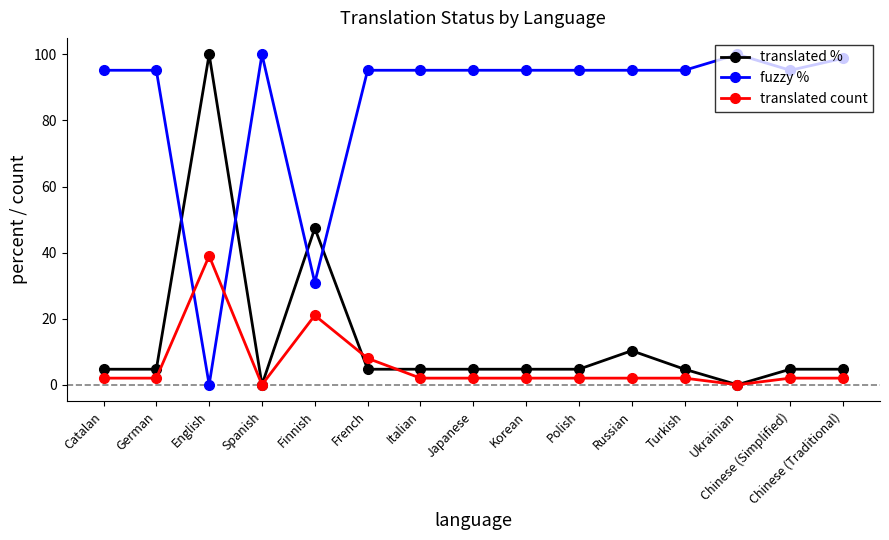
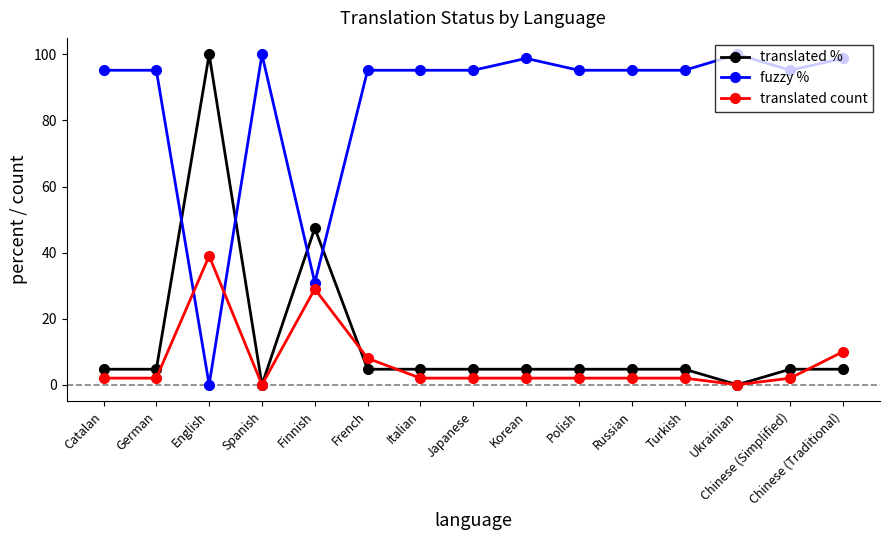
  {
    "translated %": {
      "Catalan": 5,
      "German": 5,
      "English": 100,
      "Finnish": 47,
      "French": 5,
      "Italian": 5,
      "Japanese": 5,
      "Korean": 5,
      "Polish": 5,
-     "Russian": 10,
+     "Russian": 5,
      "Turkish": 5,
      "Chinese (Simplified)": 5,
      "Chinese (Traditional)": 5
    },
    "fuzzy %": {
      "Catalan": 95,
      "German": 95,
      "English": 0,
      "Spanish": 100,
      "Finnish": 31,
      "French": 95,
      "Italian": 95,
      "Japanese": 95,
-     "Korean": 95,
+     "Korean": 99,
      "Polish": 95,
      "Russian": 95,
      "Turkish": 95
    },
    "translated count": {
      "Catalan": 2,
      "German": 2,
      "English": 39,
-     "Finnish": 21,
+     "Finnish": 29,
      "French": 8,
      "Italian": 2,
      "Japanese": 2,
      "Korean": 2,
      "Polish": 2,
      "Russian": 2,
      "Turkish": 2,
      "Chinese (Simplified)": 2,
-     "Chinese (Traditional)": 2
+     "Chinese (Traditional)": 10
    }
  }
